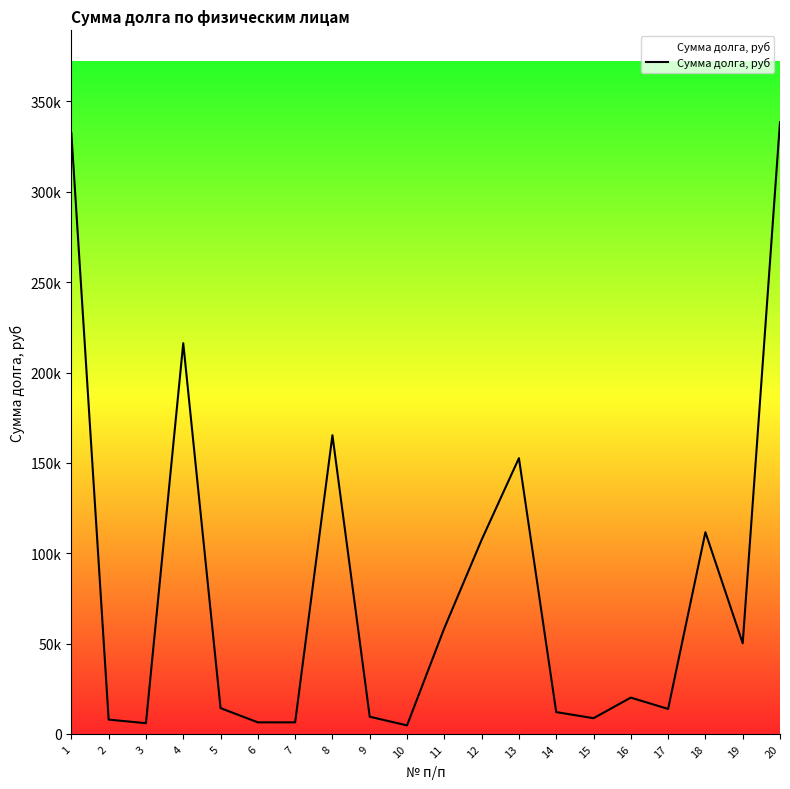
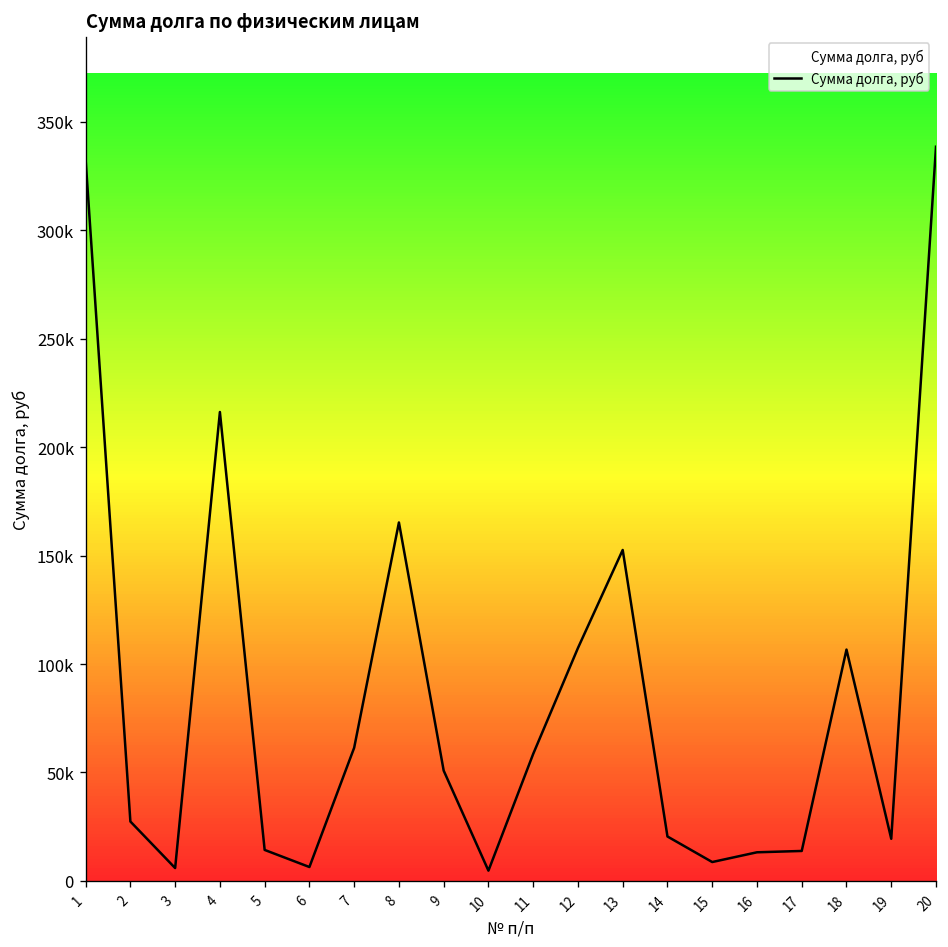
  {
    "1": 333000,
-   "2": 8000,
+   "2": 27000,
    "3": 6000,
    "4": 216000,
    "5": 14000,
    "6": 6000,
-   "7": 6000,
+   "7": 61000,
    "8": 165000,
-   "9": 10000,
+   "9": 51000,
    "10": 5000,
    "11": 59000,
    "12": 107000,
    "13": 153000,
-   "14": 12000,
+   "14": 20000,
    "15": 9000,
-   "16": 20000,
+   "16": 13000,
    "17": 14000,
-   "18": 112000,
-   "19": 50000,
+   "18": 107000,
+   "19": 19000,
    "20": 339000
  }
